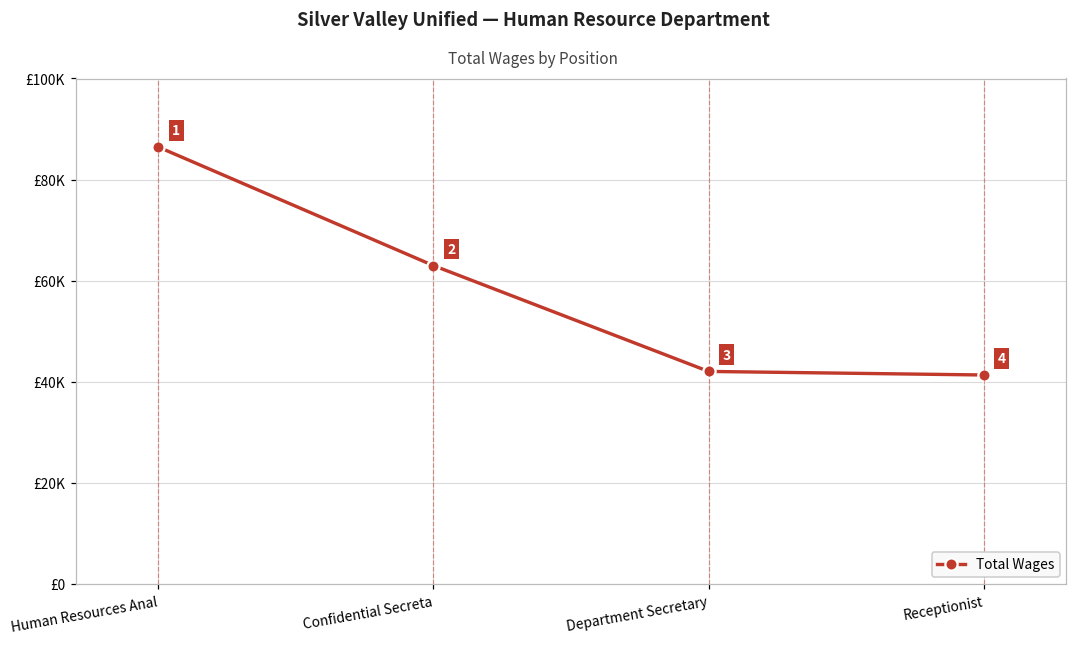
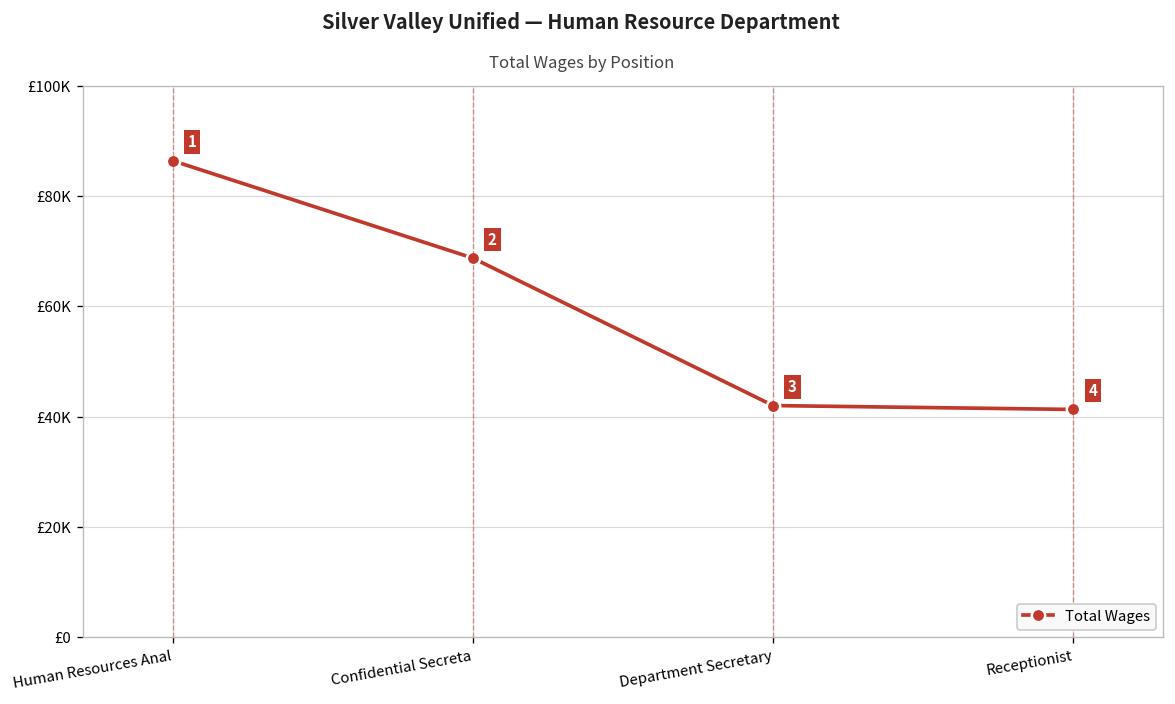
  {
-   "Confidential Secreta": "£63000"
+   "Confidential Secreta": "£69000"
  }
